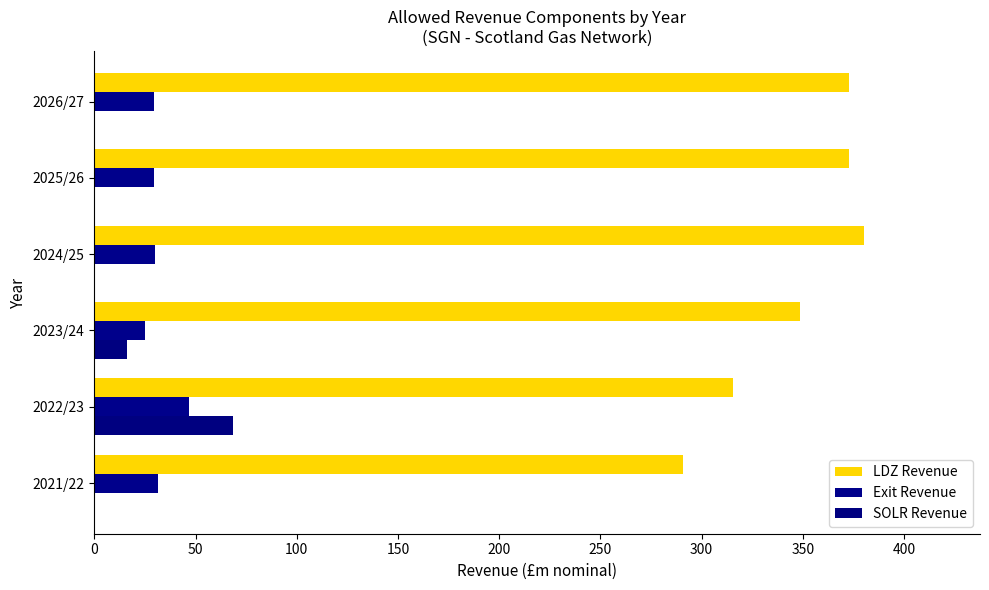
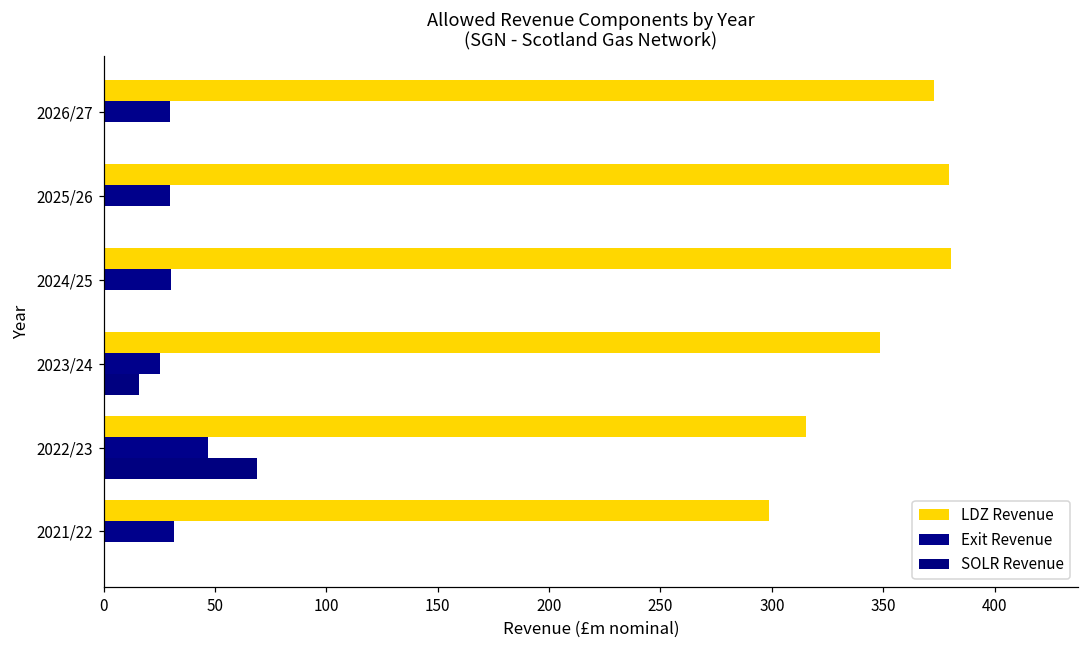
  {
    "LDZ Revenue": {
      "2026/27": 373,
-     "2025/26": 373,
+     "2025/26": 379,
      "2024/25": 380,
      "2023/24": 349,
      "2022/23": 315,
-     "2021/22": 291
+     "2021/22": 299
    }
  }
